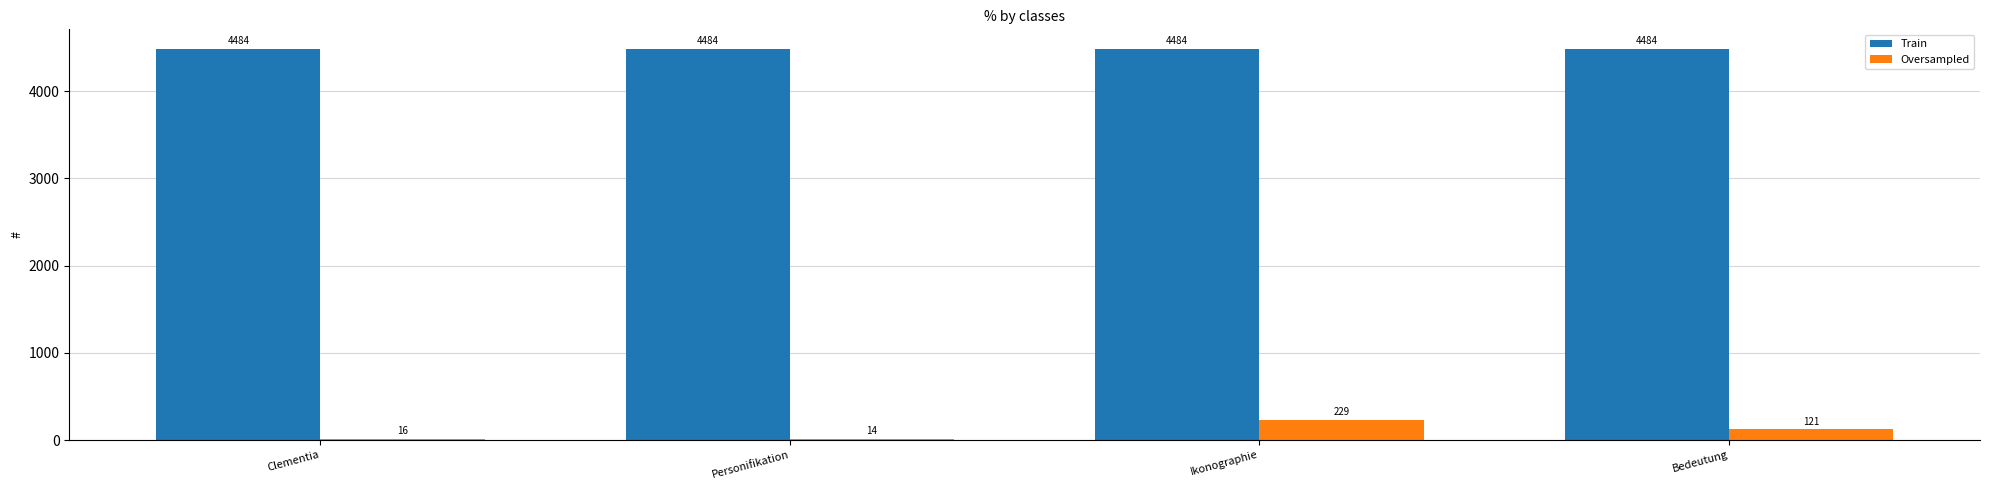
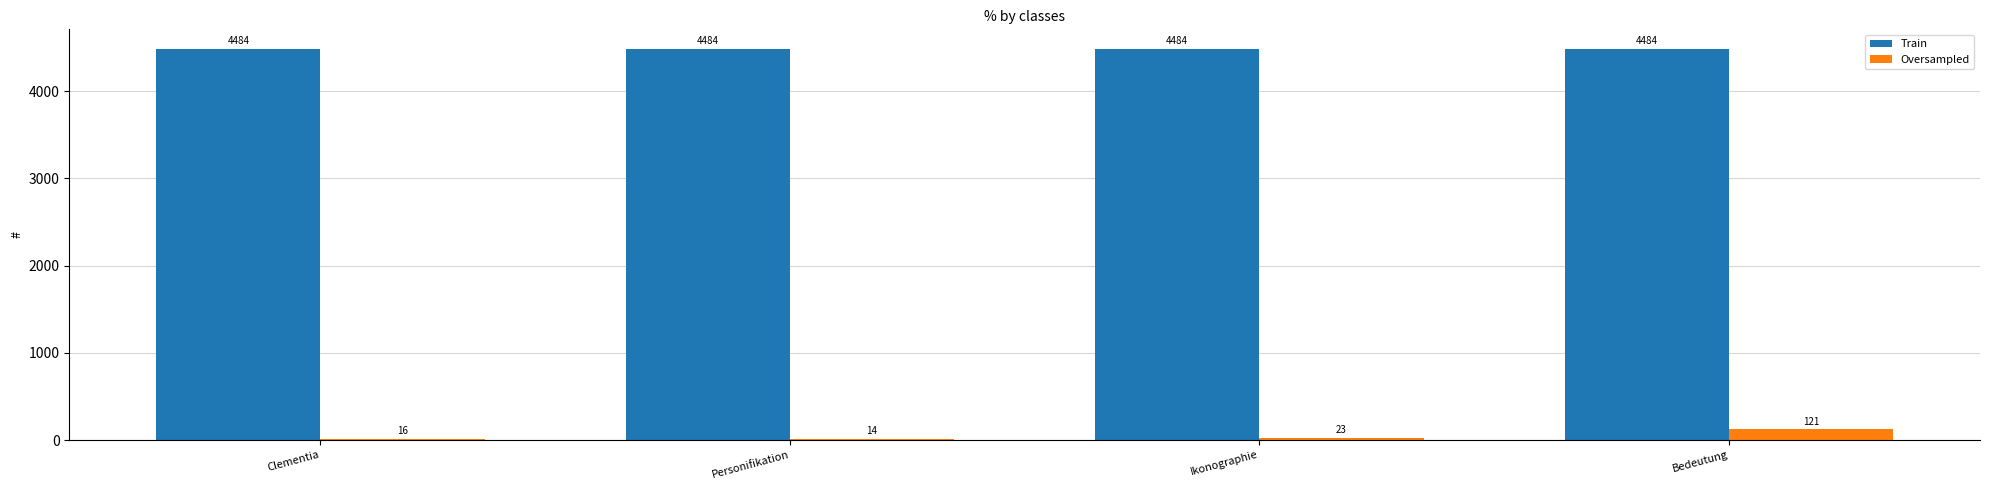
  {
    "Train": {
      "Clementia": 4484,
      "Personifikation": 4484,
      "Ikonographie": 4484,
      "Bedeutung": 4484
    },
    "Oversampled": {
      "Clementia": 16,
      "Personifikation": 14,
-     "Ikonographie": 229,
+     "Ikonographie": 23,
      "Bedeutung": 121
    }
  }
